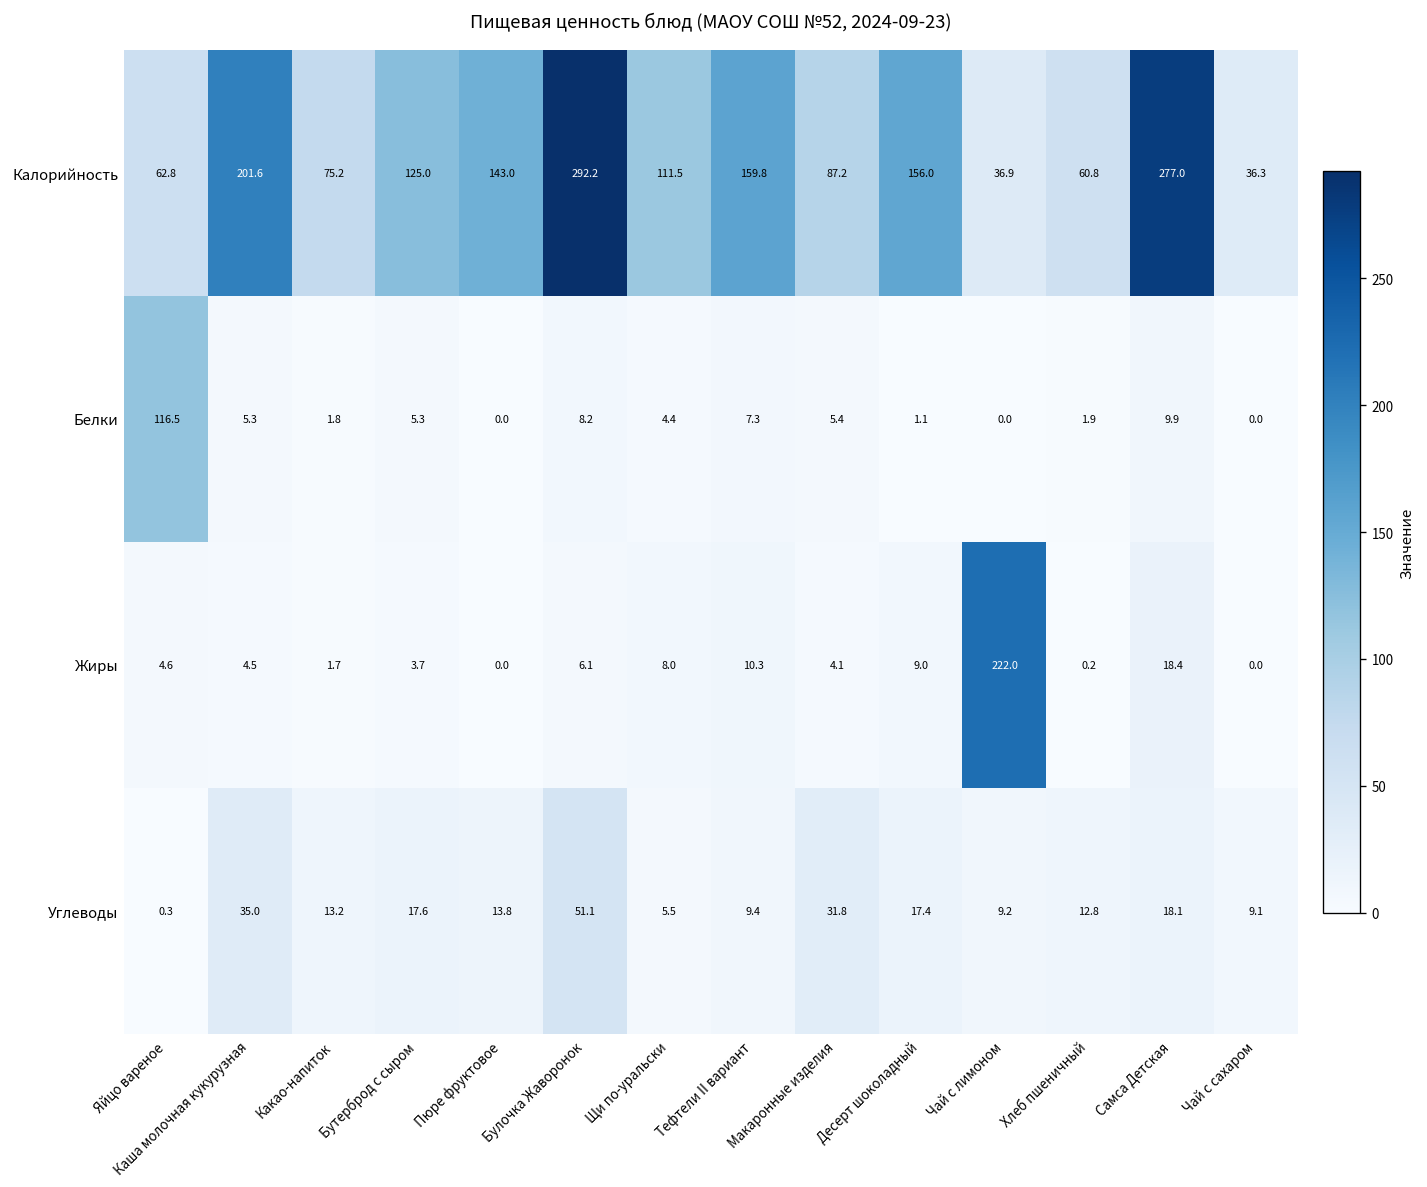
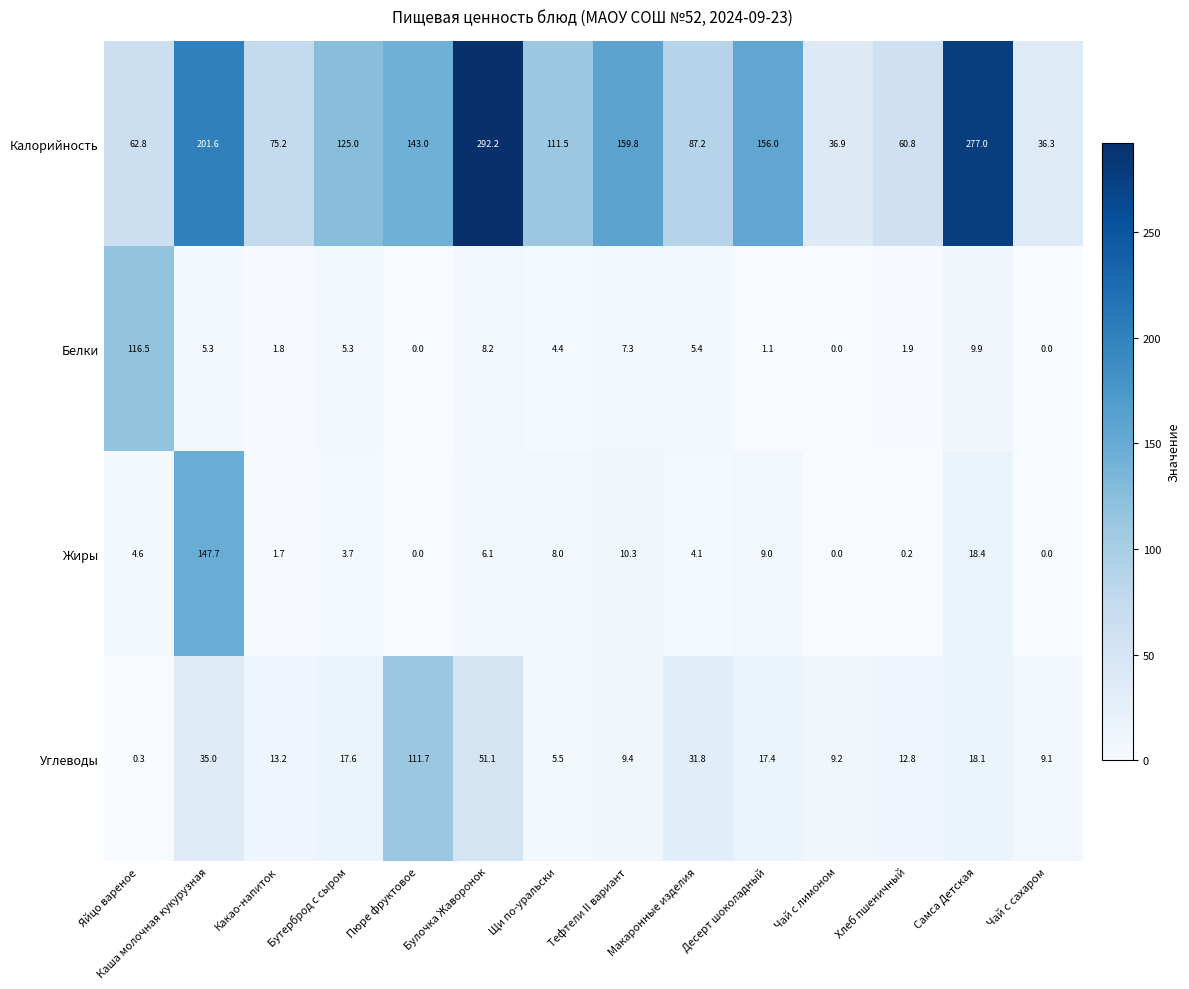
  {
    "Калорийность": {
      "Яйцо вареное": 62.8,
      "Каша молочная кукурузная": 201.6,
      "Какао-напиток": 75.2,
      "Бутерброд с сыром": 125.0,
      "Пюре фруктовое": 143.0,
      "Булочка Жаворонок": 292.2,
      "Щи по-уральски": 111.5,
      "Тефтели II вариант": 159.8,
      "Макаронные изделия": 87.2,
      "Десерт шоколадный": 156.0,
      "Чай с лимоном": 36.9,
      "Хлеб пшеничный": 60.8,
      "Самса Детская": 277.0,
      "Чай с сахаром": 36.3
    },
    "Белки": {
      "Яйцо вареное": 116.5,
      "Каша молочная кукурузная": 5.3,
      "Какао-напиток": 1.8,
      "Бутерброд с сыром": 5.3,
      "Пюре фруктовое": 0.0,
      "Булочка Жаворонок": 8.2,
      "Щи по-уральски": 4.4,
      "Тефтели II вариант": 7.3,
      "Макаронные изделия": 5.4,
      "Десерт шоколадный": 1.1,
      "Чай с лимоном": 0.0,
      "Хлеб пшеничный": 1.9,
      "Самса Детская": 9.9,
      "Чай с сахаром": 0.0
    },
    "Жиры": {
      "Яйцо вареное": 4.6,
-     "Каша молочная кукурузная": 4.5,
+     "Каша молочная кукурузная": 147.7,
      "Какао-напиток": 1.7,
      "Бутерброд с сыром": 3.7,
      "Пюре фруктовое": 0.0,
      "Булочка Жаворонок": 6.1,
      "Щи по-уральски": 8.0,
      "Тефтели II вариант": 10.3,
      "Макаронные изделия": 4.1,
      "Десерт шоколадный": 9.0,
-     "Чай с лимоном": 222.0,
+     "Чай с лимоном": 0.0,
      "Хлеб пшеничный": 0.2,
      "Самса Детская": 18.4,
      "Чай с сахаром": 0.0
    },
    "Углеводы": {
      "Яйцо вареное": 0.3,
      "Каша молочная кукурузная": 35.0,
      "Какао-напиток": 13.2,
      "Бутерброд с сыром": 17.6,
-     "Пюре фруктовое": 13.8,
+     "Пюре фруктовое": 111.7,
      "Булочка Жаворонок": 51.1,
      "Щи по-уральски": 5.5,
      "Тефтели II вариант": 9.4,
      "Макаронные изделия": 31.8,
      "Десерт шоколадный": 17.4,
      "Чай с лимоном": 9.2,
      "Хлеб пшеничный": 12.8,
      "Самса Детская": 18.1,
      "Чай с сахаром": 9.1
    }
  }
